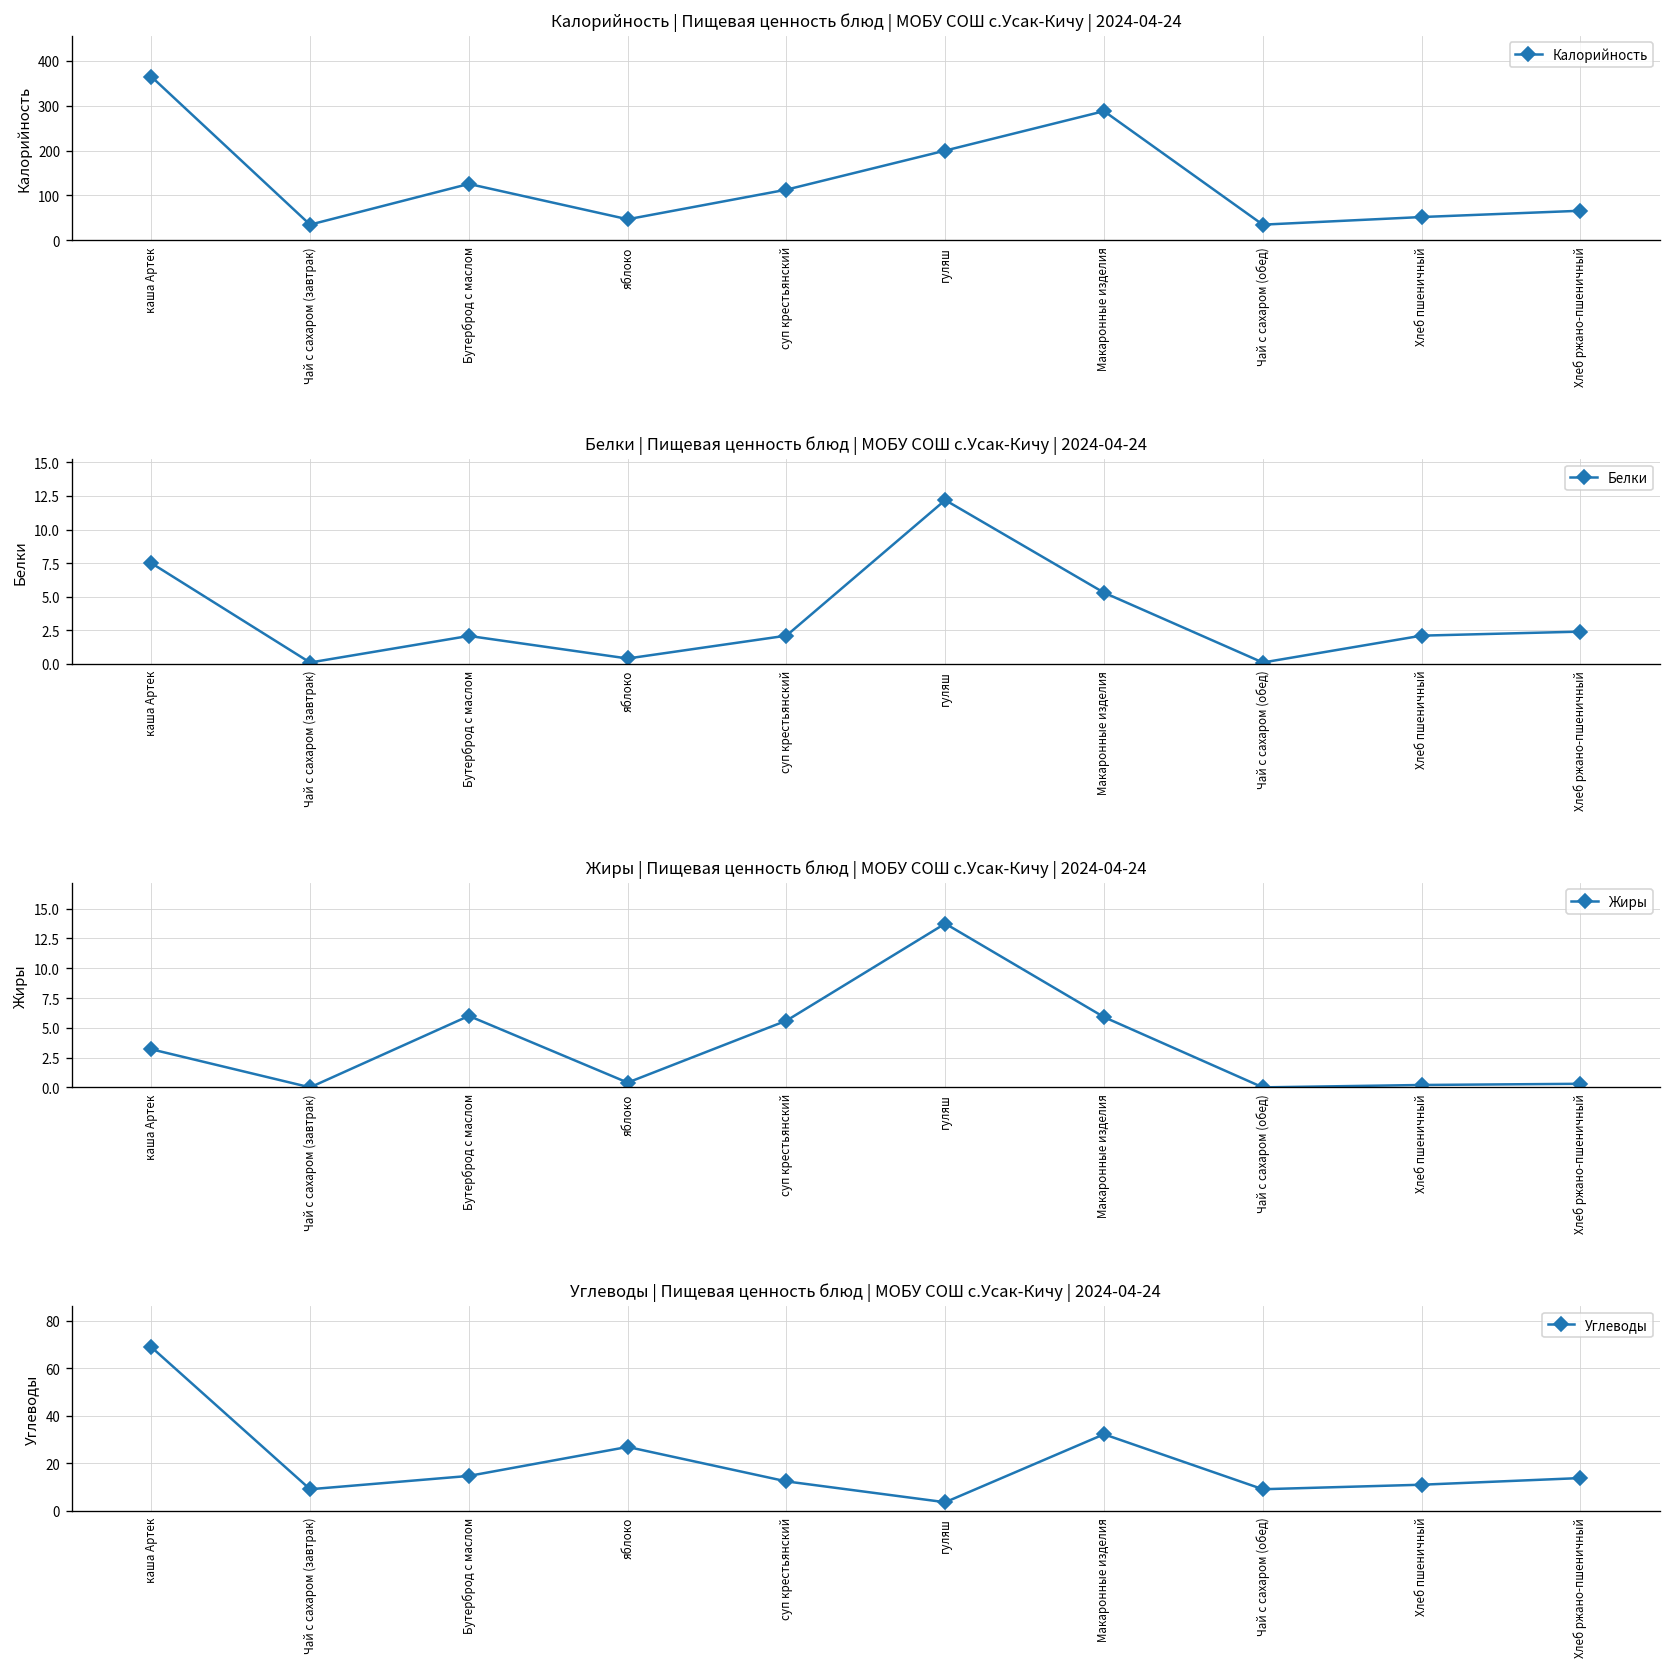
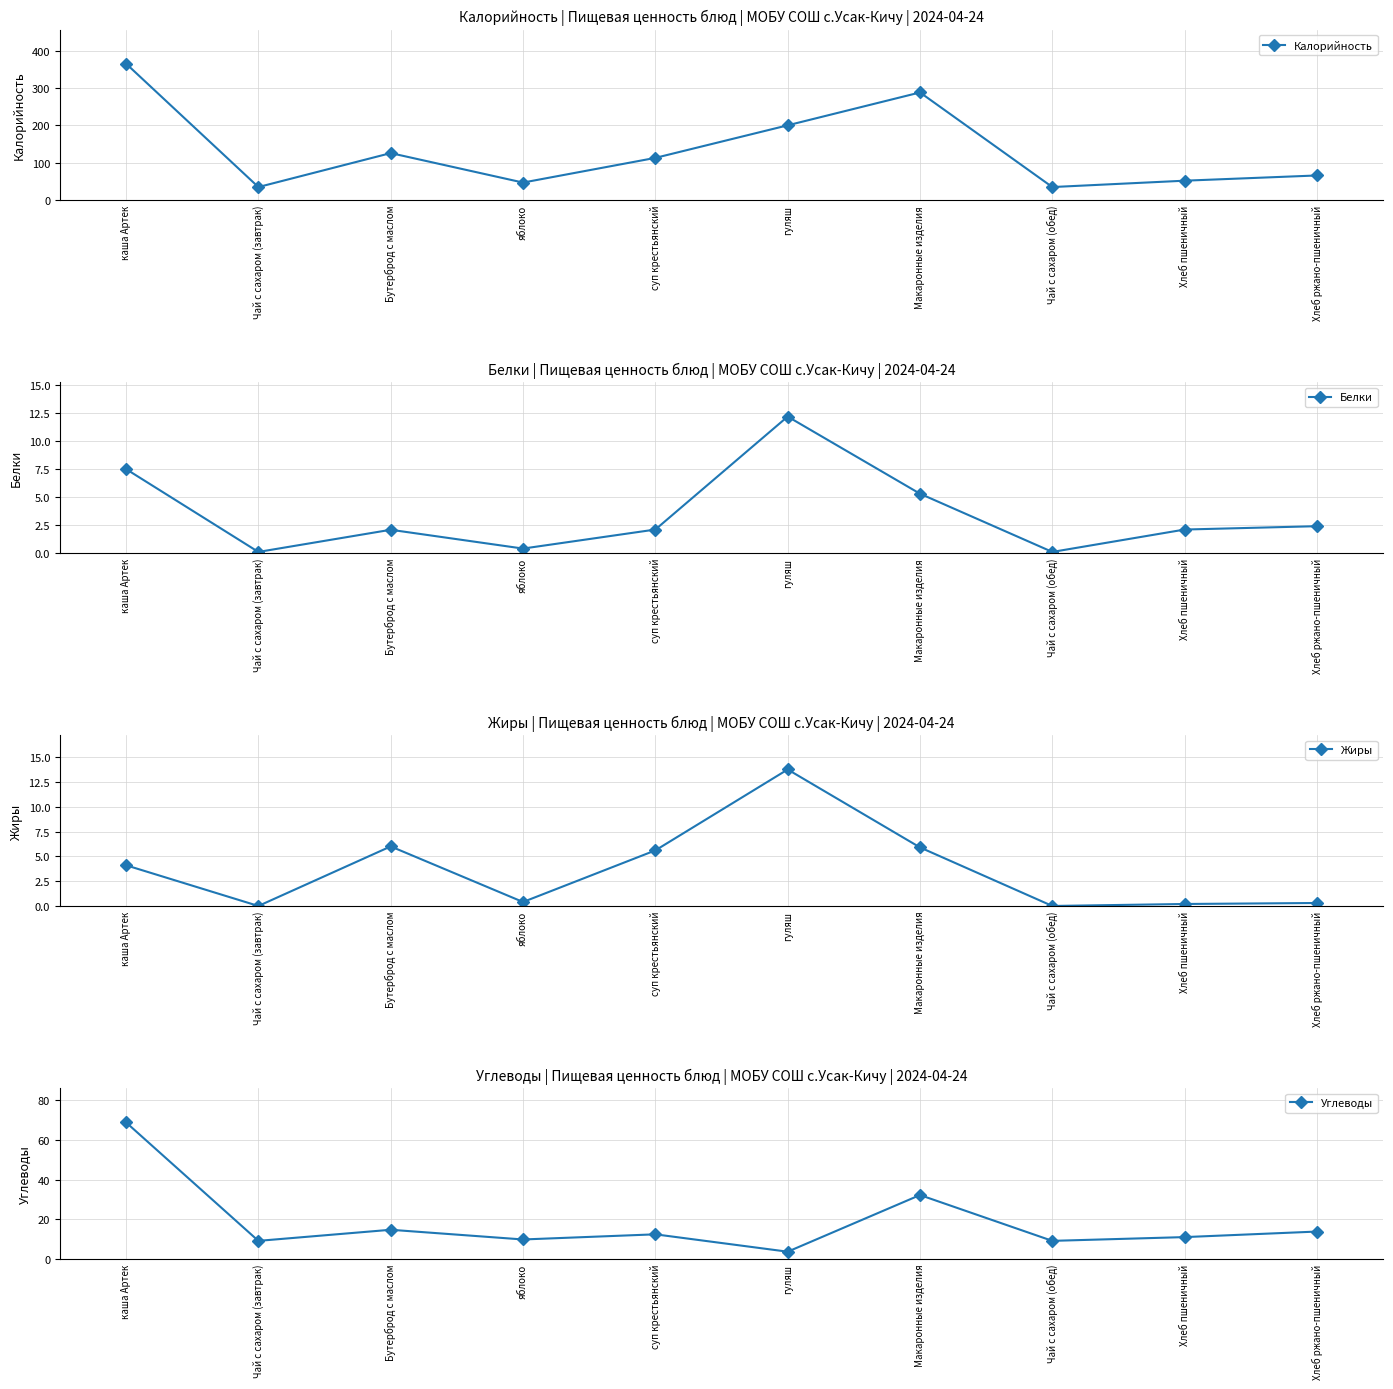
  {
    "Калорийность | Пищевая ценность блюд | МОБУ СОШ с.Усак-Кичу | 2024-04-24": {
      "каша Артек": 370,
      "Чай с сахаром (завтрак)": 40,
      "Бутерброд с маслом": 130,
      "яблоко": 50,
      "суп крестьянский": 110,
      "гуляш": 200,
      "Макаронные изделия": 290,
      "Чай с сахаром (обед)": 40,
      "Хлеб пшеничный": 50,
      "Хлеб ржано-пшеничный": 70
    },
    "Белки | Пищевая ценность блюд | МОБУ СОШ с.Усак-Кичу | 2024-04-24": {
      "каша Артек": 7.5,
      "Чай с сахаром (завтрак)": 0.1,
      "Бутерброд с маслом": 2.1,
      "яблоко": 0.4,
      "суп крестьянский": 2.1,
      "гуляш": 12.2,
      "Макаронные изделия": 5.3,
      "Чай с сахаром (обед)": 0.1,
      "Хлеб пшеничный": 2.1,
      "Хлеб ржано-пшеничный": 2.4
    },
    "Жиры | Пищевая ценность блюд | МОБУ СОШ с.Усак-Кичу | 2024-04-24": {
-     "каша Артек": 3,
+     "каша Артек": 4,
      "Чай с сахаром (завтрак)": 0,
      "Бутерброд с маслом": 6,
      "яблоко": 0,
      "суп крестьянский": 6,
      "гуляш": 14,
      "Макаронные изделия": 6,
      "Чай с сахаром (обед)": 0,
      "Хлеб пшеничный": 0,
      "Хлеб ржано-пшеничный": 0
    },
    "Углеводы | Пищевая ценность блюд | МОБУ СОШ с.Усак-Кичу | 2024-04-24": {
      "каша Артек": 69,
      "Чай с сахаром (завтрак)": 9,
      "Бутерброд с маслом": 15,
-     "яблоко": 27,
+     "яблоко": 10,
      "суп крестьянский": 12,
      "гуляш": 4,
      "Макаронные изделия": 32,
      "Чай с сахаром (обед)": 9,
      "Хлеб пшеничный": 11,
      "Хлеб ржано-пшеничный": 14
    }
  }
